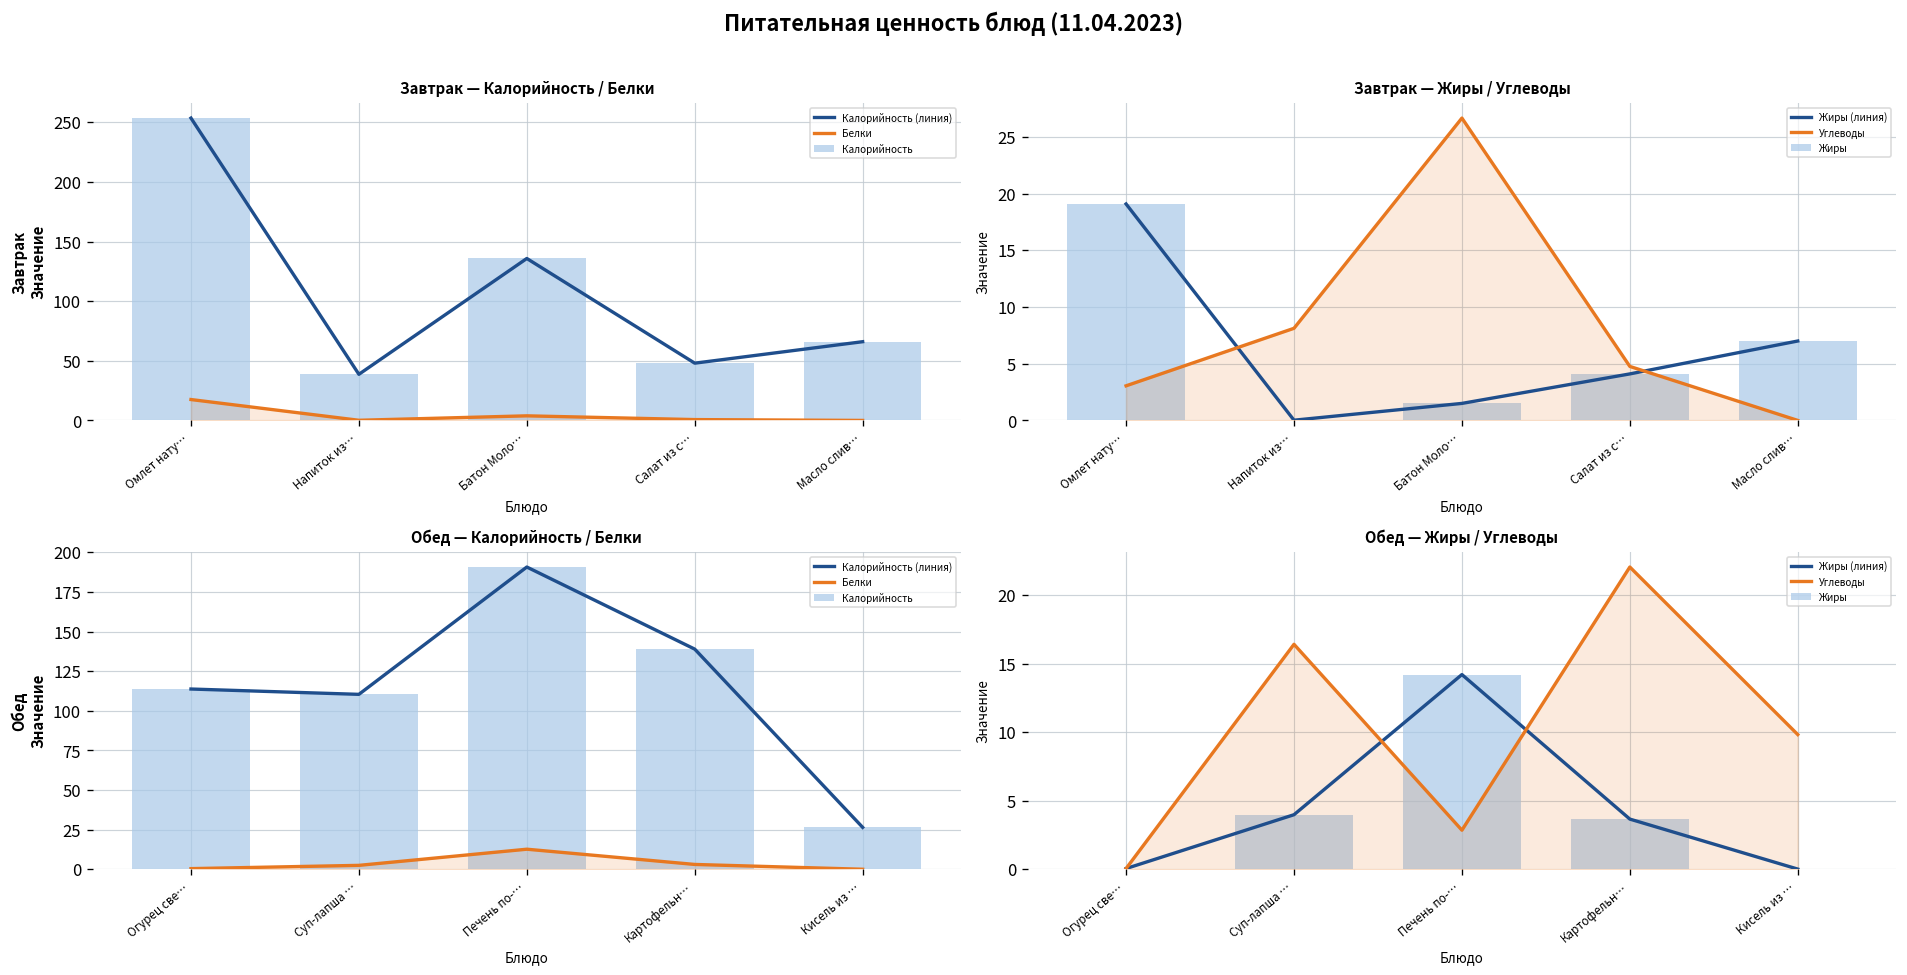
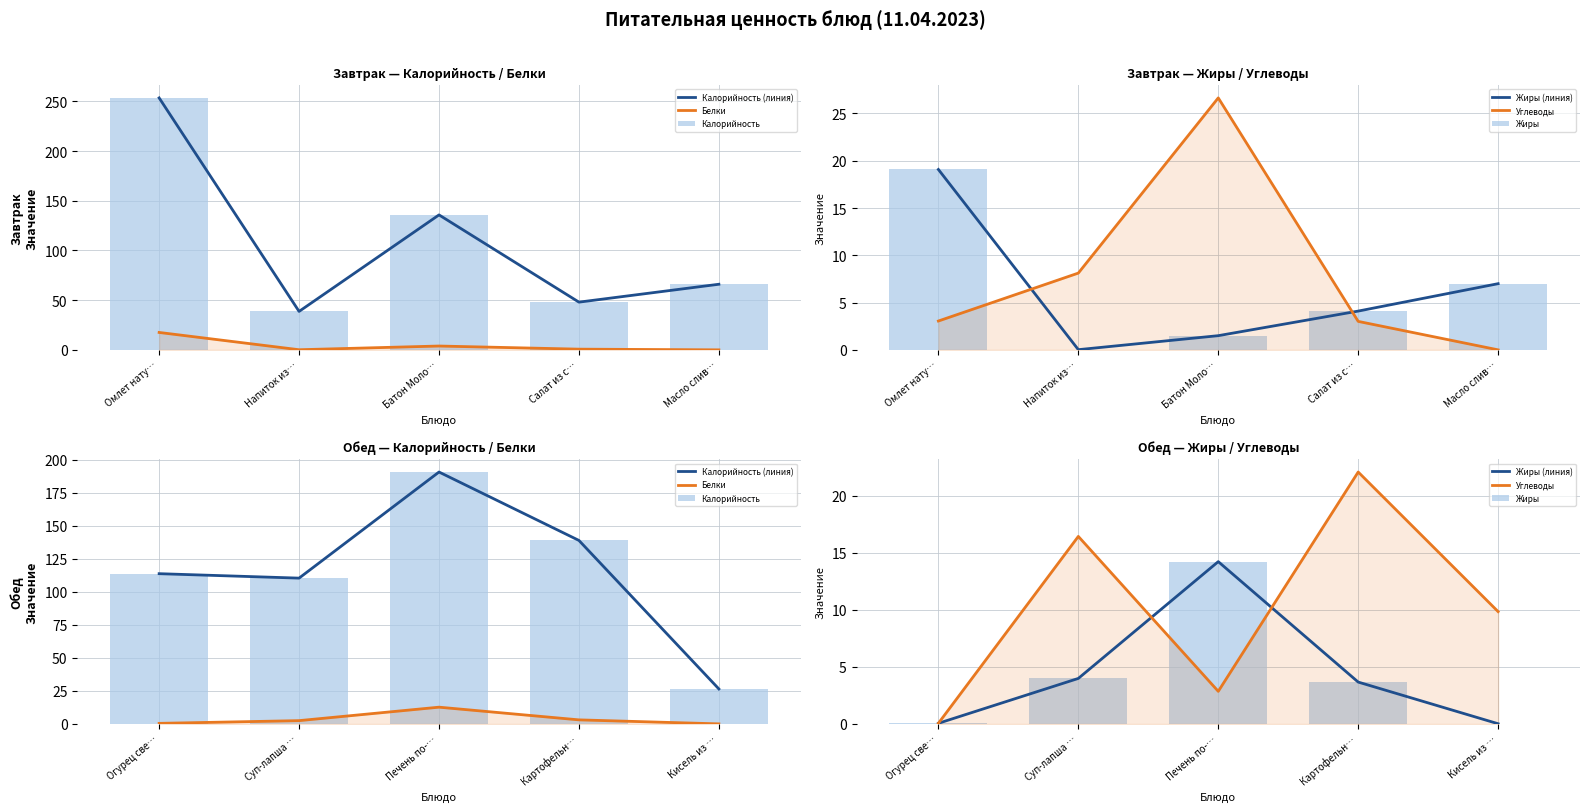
  {
    "Завтрак — Калорийность / Белки": {
      "Калорийность": {
        "Омлет нату…": 250,
        "Напиток из…": 40,
        "Батон Моло…": 140,
        "Салат из с…": 50,
        "Масло слив…": 70
      },
      "Белки": {
        "Омлет нату…": 20,
        "Напиток из…": 0,
        "Батон Моло…": 0,
        "Салат из с…": 0,
        "Масло слив…": 0
      }
    },
    "Завтрак — Жиры / Углеводы": {
      "Жиры": {
        "Омлет нату…": 19,
        "Напиток из…": 0,
        "Батон Моло…": 2,
        "Салат из с…": 4,
        "Масло слив…": 7
      },
      "Углеводы": {
        "Омлет нату…": 3,
        "Напиток из…": 8,
        "Батон Моло…": 27,
-       "Салат из с…": 5,
+       "Салат из с…": 3,
        "Масло слив…": 0
      }
    },
    "Обед — Калорийность / Белки": {
      "Калорийность": {
        "Огурец све…": 114,
        "Суп-лапша …": 110,
        "Печень по-…": 191,
        "Картофельн…": 139,
        "Кисель из …": 27
      },
      "Белки": {
        "Огурец све…": 0,
        "Суп-лапша …": 3,
        "Печень по-…": 13,
        "Картофельн…": 3,
        "Кисель из …": 0
      }
    },
    "Обед — Жиры / Углеводы": {
      "Жиры": {
        "Суп-лапша …": 4.0,
        "Печень по-…": 14.2,
        "Картофельн…": 3.7,
        "Кисель из …": 0.0
      },
      "Углеводы": {
        "Суп-лапша …": 16.4,
        "Печень по-…": 2.9,
        "Картофельн…": 22.1,
        "Кисель из …": 9.8
      }
    }
  }
